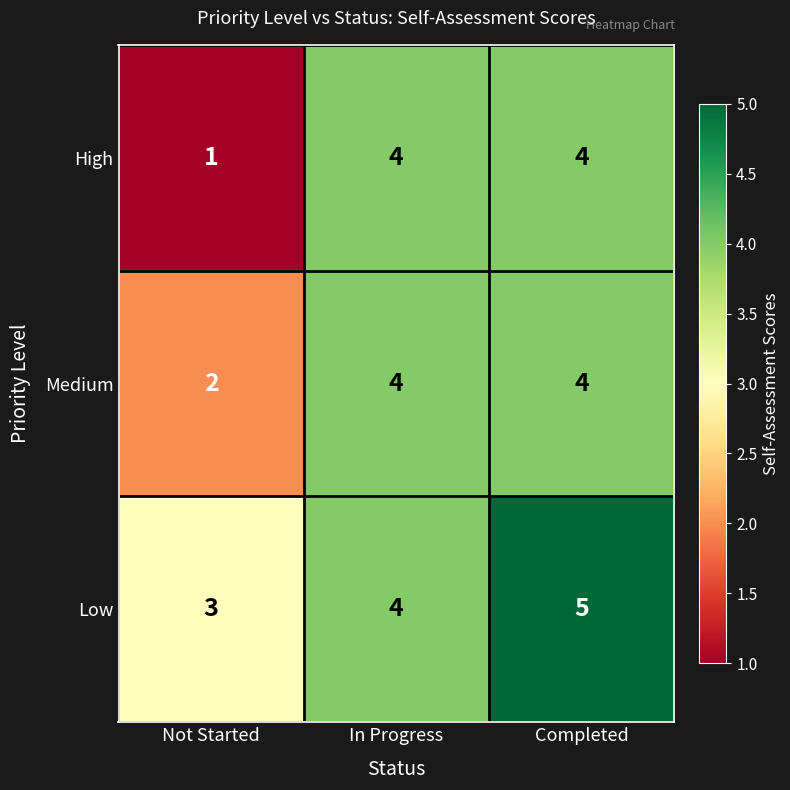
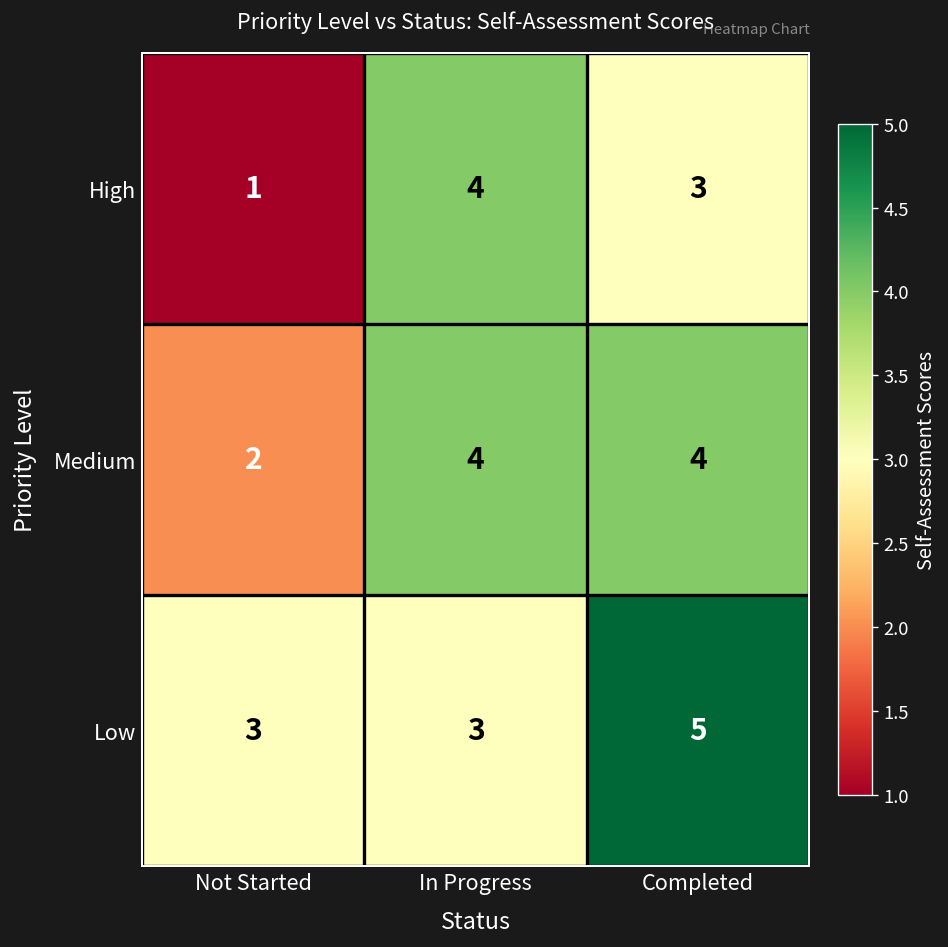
  {
    "High": {
      "Not Started": 1,
      "In Progress": 4,
-     "Completed": 4
+     "Completed": 3
    },
    "Medium": {
      "Not Started": 2,
      "In Progress": 4,
      "Completed": 4
    },
    "Low": {
      "Not Started": 3,
-     "In Progress": 4,
+     "In Progress": 3,
      "Completed": 5
    }
  }
